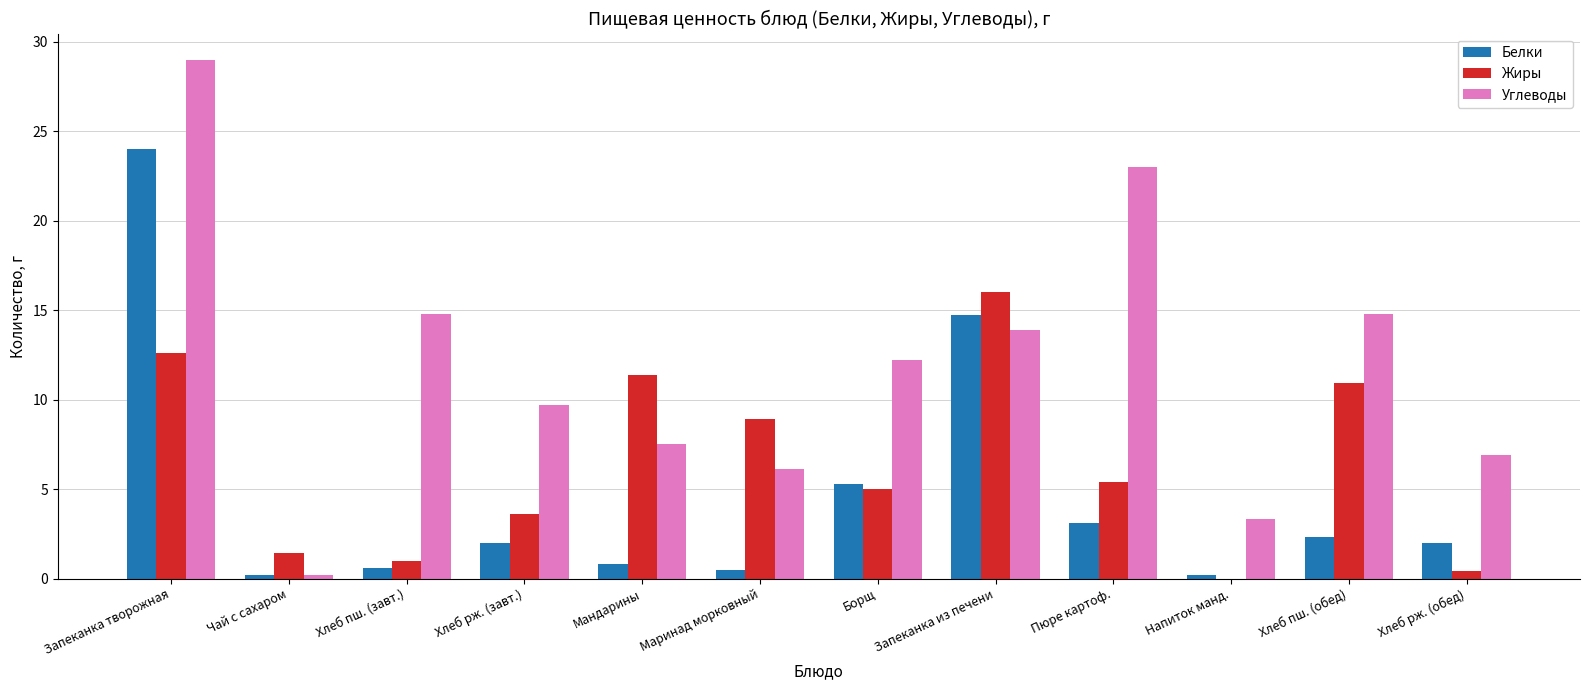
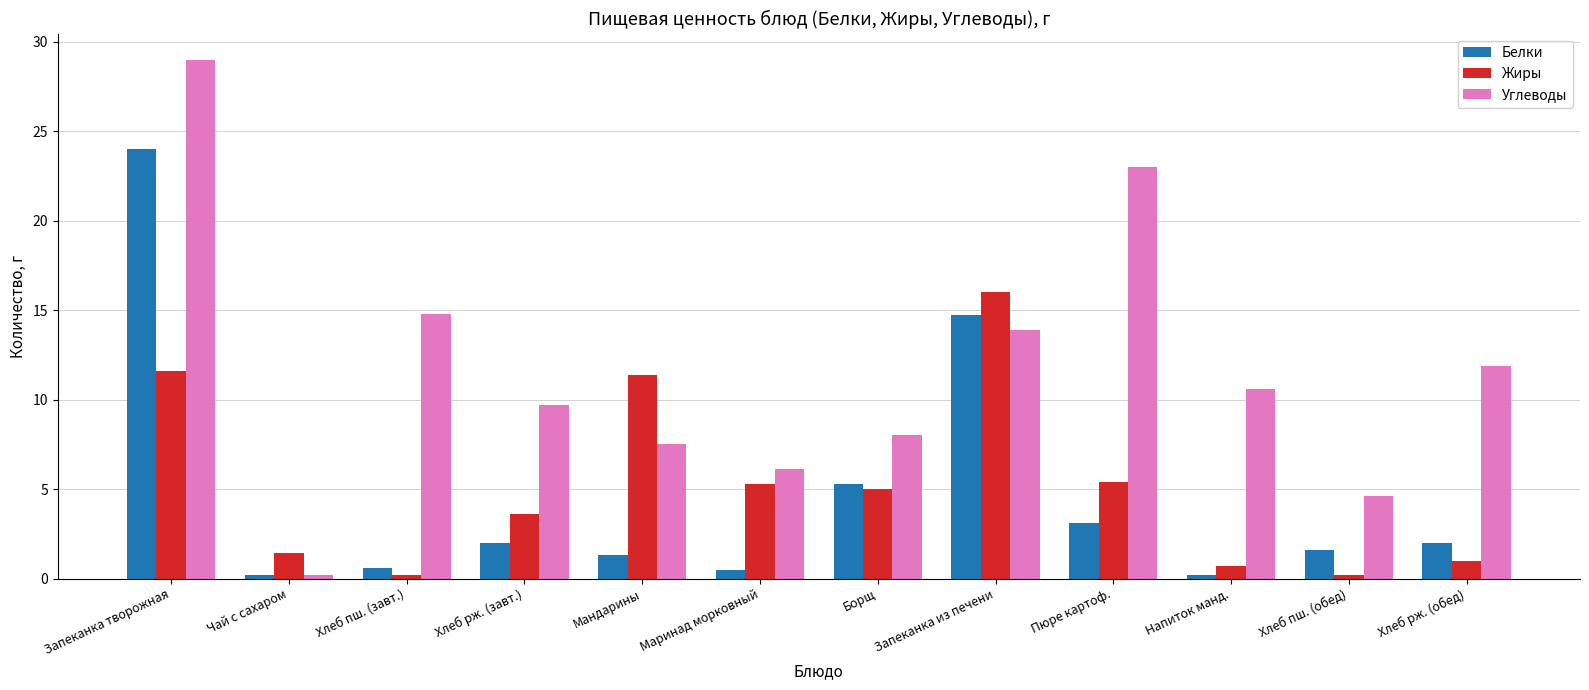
  {
    "Белки": {
      "Запеканка творожная": 24.0,
      "Чай с сахаром": 0.2,
      "Хлеб пш. (завт.)": 0.6,
      "Хлеб рж. (завт.)": 2.0,
-     "Мандарины": 0.8,
+     "Мандарины": 1.3,
      "Маринад морковный": 0.5,
      "Борщ": 5.3,
      "Запеканка из печени": 14.7,
      "Пюре картоф.": 3.1,
      "Напиток манд.": 0.2,
-     "Хлеб пш. (обед)": 2.3,
+     "Хлеб пш. (обед)": 1.6,
      "Хлеб рж. (обед)": 2.0
    },
    "Жиры": {
-     "Запеканка творожная": 12.6,
+     "Запеканка творожная": 11.6,
      "Чай с сахаром": 1.4,
-     "Хлеб пш. (завт.)": 1.0,
+     "Хлеб пш. (завт.)": 0.2,
      "Хлеб рж. (завт.)": 3.6,
      "Мандарины": 11.4,
-     "Маринад морковный": 8.9,
+     "Маринад морковный": 5.3,
      "Борщ": 5.0,
      "Запеканка из печени": 16.0,
      "Пюре картоф.": 5.4,
-     "Напиток манд.": 0.0,
-     "Хлеб пш. (обед)": 10.9,
-     "Хлеб рж. (обед)": 0.4
+     "Напиток манд.": 0.7,
+     "Хлеб пш. (обед)": 0.2,
+     "Хлеб рж. (обед)": 1.0
    },
    "Углеводы": {
      "Запеканка творожная": 29.0,
      "Чай с сахаром": 0.2,
      "Хлеб пш. (завт.)": 14.8,
      "Хлеб рж. (завт.)": 9.7,
      "Мандарины": 7.5,
      "Маринад морковный": 6.1,
-     "Борщ": 12.2,
+     "Борщ": 8.0,
      "Запеканка из печени": 13.9,
      "Пюре картоф.": 23.0,
-     "Напиток манд.": 3.3,
-     "Хлеб пш. (обед)": 14.8,
-     "Хлеб рж. (обед)": 6.9
+     "Напиток манд.": 10.6,
+     "Хлеб пш. (обед)": 4.6,
+     "Хлеб рж. (обед)": 11.9
    }
  }
